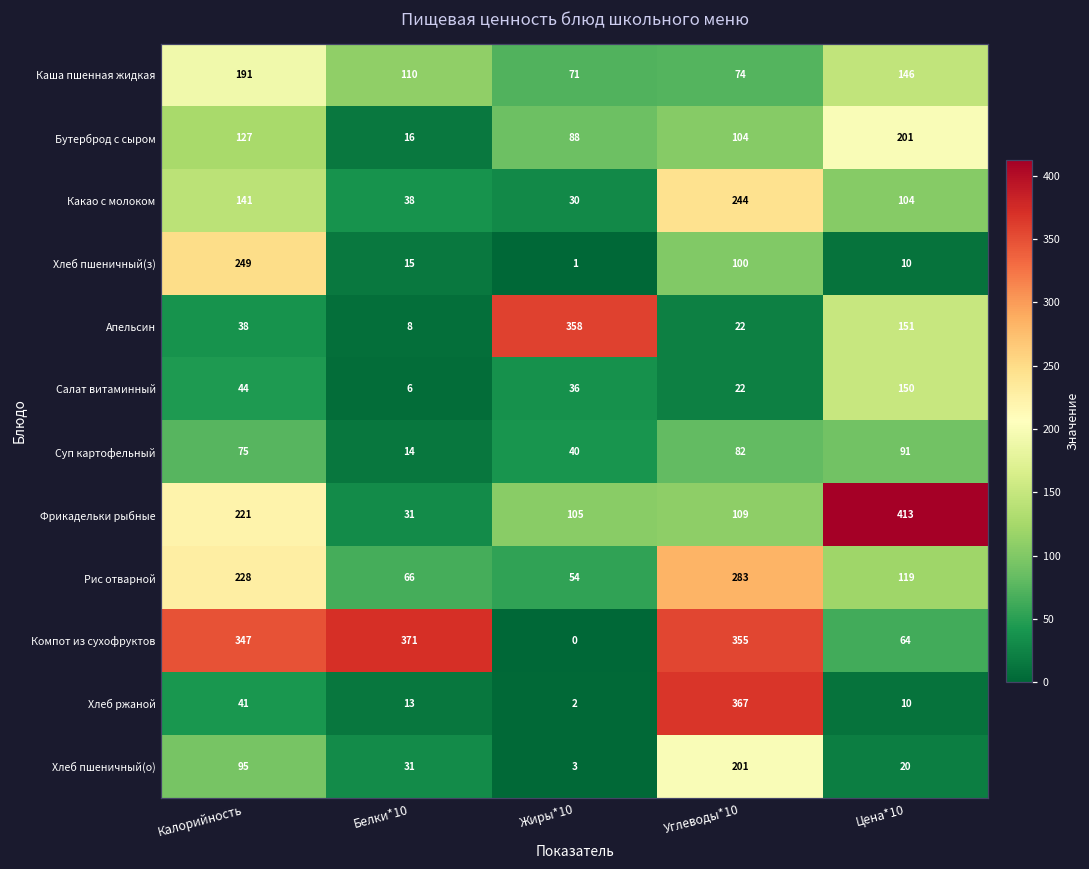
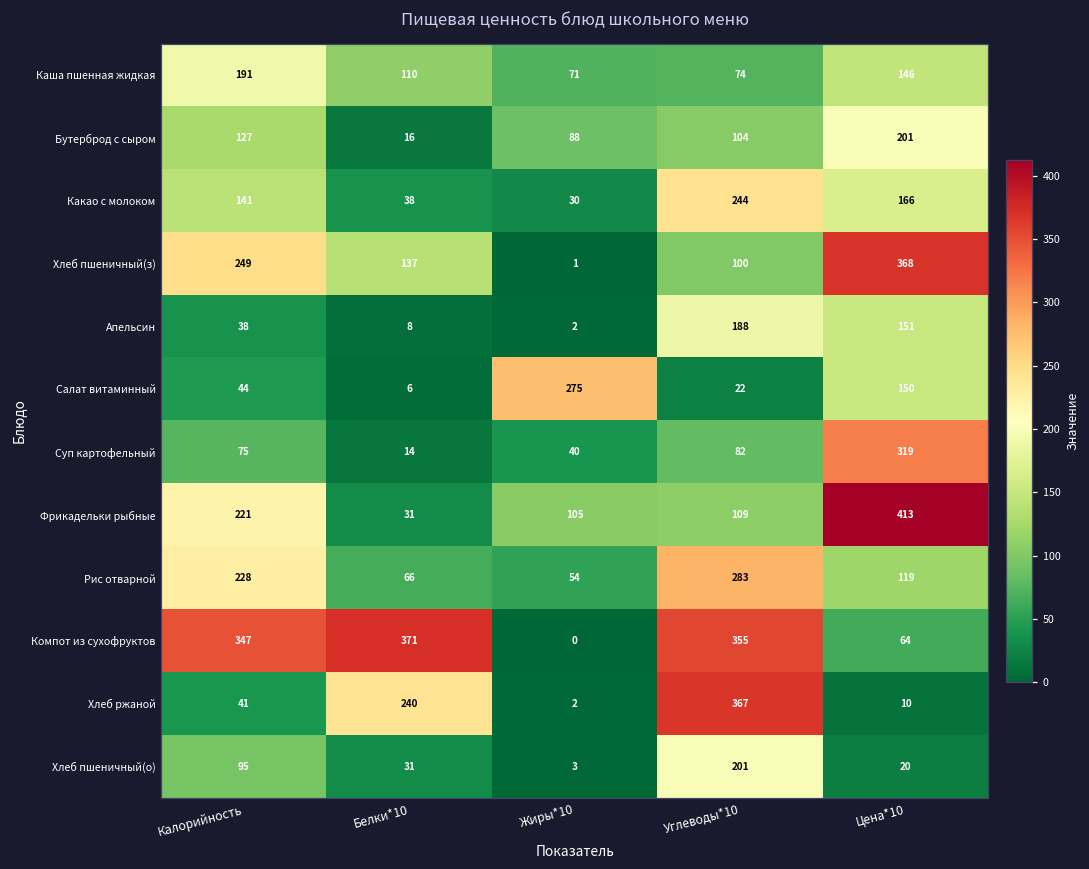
  {
    "Каша пшенная жидкая": {
      "Калорийность": 191,
      "Белки*10": 110,
      "Жиры*10": 71,
      "Углеводы*10": 74,
      "Цена*10": 146
    },
    "Бутерброд с сыром": {
      "Калорийность": 127,
      "Белки*10": 16,
      "Жиры*10": 88,
      "Углеводы*10": 104,
      "Цена*10": 201
    },
    "Какао с молоком": {
      "Калорийность": 141,
      "Белки*10": 38,
      "Жиры*10": 30,
      "Углеводы*10": 244,
-     "Цена*10": 104
+     "Цена*10": 166
    },
    "Хлеб пшеничный(з)": {
      "Калорийность": 249,
-     "Белки*10": 15,
+     "Белки*10": 137,
      "Жиры*10": 1,
      "Углеводы*10": 100,
-     "Цена*10": 10
+     "Цена*10": 368
    },
    "Апельсин": {
      "Калорийность": 38,
      "Белки*10": 8,
-     "Жиры*10": 358,
-     "Углеводы*10": 22,
+     "Жиры*10": 2,
+     "Углеводы*10": 188,
      "Цена*10": 151
    },
    "Салат витаминный": {
      "Калорийность": 44,
      "Белки*10": 6,
-     "Жиры*10": 36,
+     "Жиры*10": 275,
      "Углеводы*10": 22,
      "Цена*10": 150
    },
    "Суп картофельный": {
      "Калорийность": 75,
      "Белки*10": 14,
      "Жиры*10": 40,
      "Углеводы*10": 82,
-     "Цена*10": 91
+     "Цена*10": 319
    },
    "Фрикадельки рыбные": {
      "Калорийность": 221,
      "Белки*10": 31,
      "Жиры*10": 105,
      "Углеводы*10": 109,
      "Цена*10": 413
    },
    "Рис отварной": {
      "Калорийность": 228,
      "Белки*10": 66,
      "Жиры*10": 54,
      "Углеводы*10": 283,
      "Цена*10": 119
    },
    "Компот из сухофруктов": {
      "Калорийность": 347,
      "Белки*10": 371,
      "Жиры*10": 0,
      "Углеводы*10": 355,
      "Цена*10": 64
    },
    "Хлеб ржаной": {
      "Калорийность": 41,
-     "Белки*10": 13,
+     "Белки*10": 240,
      "Жиры*10": 2,
      "Углеводы*10": 367,
      "Цена*10": 10
    },
    "Хлеб пшеничный(о)": {
      "Калорийность": 95,
      "Белки*10": 31,
      "Жиры*10": 3,
      "Углеводы*10": 201,
      "Цена*10": 20
    }
  }
